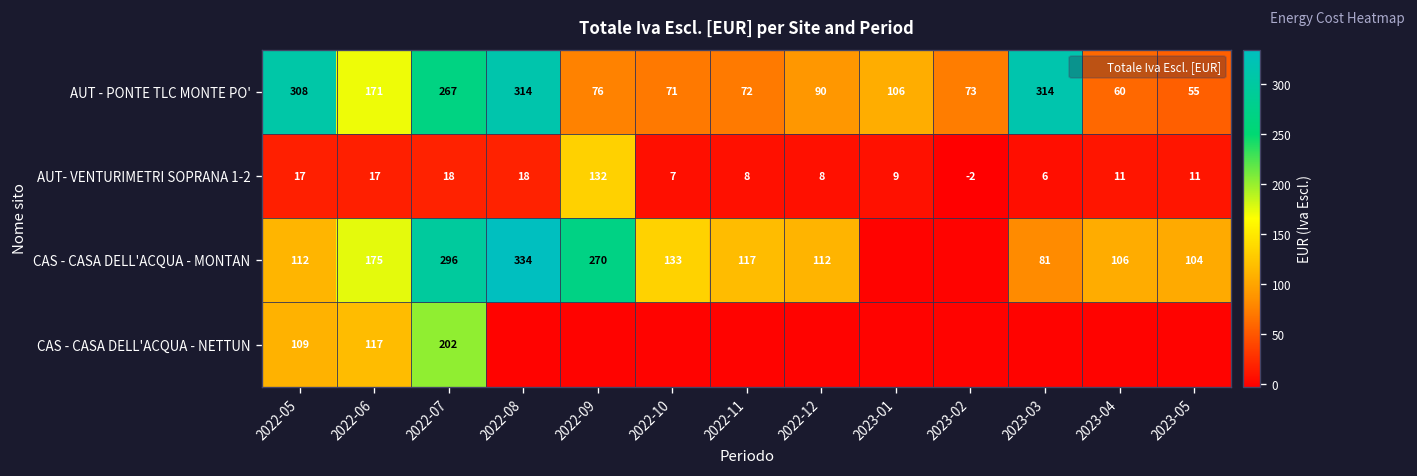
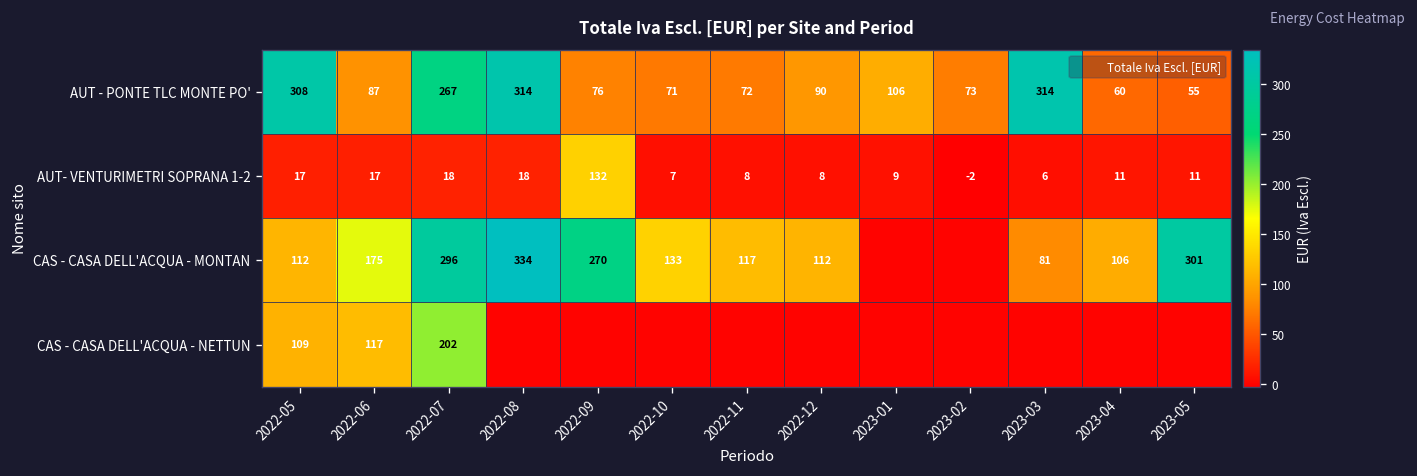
  {
    "AUT - PONTE TLC MONTE PO'": {
      "2022-05": 308,
-     "2022-06": 171,
+     "2022-06": 87,
      "2022-07": 267,
      "2022-08": 314,
      "2022-09": 76,
      "2022-10": 71,
      "2022-11": 72,
      "2022-12": 90,
      "2023-01": 106,
      "2023-02": 73,
      "2023-03": 314,
      "2023-04": 60,
      "2023-05": 55
    },
    "AUT- VENTURIMETRI SOPRANA 1-2": {
      "2022-05": 17,
      "2022-06": 17,
      "2022-07": 18,
      "2022-08": 18,
      "2022-09": 132,
      "2022-10": 7,
      "2022-11": 8,
      "2022-12": 8,
      "2023-01": 9,
      "2023-02": -2,
      "2023-03": 6,
      "2023-04": 11,
      "2023-05": 11
    },
    "CAS - CASA DELL'ACQUA - MONTAN": {
      "2022-05": 112,
      "2022-06": 175,
      "2022-07": 296,
      "2022-08": 334,
      "2022-09": 270,
      "2022-10": 133,
      "2022-11": 117,
      "2022-12": 112,
      "2023-03": 81,
      "2023-04": 106,
-     "2023-05": 104
+     "2023-05": 301
    },
    "CAS - CASA DELL'ACQUA - NETTUN": {
      "2022-05": 109,
      "2022-06": 117,
      "2022-07": 202
    }
  }
